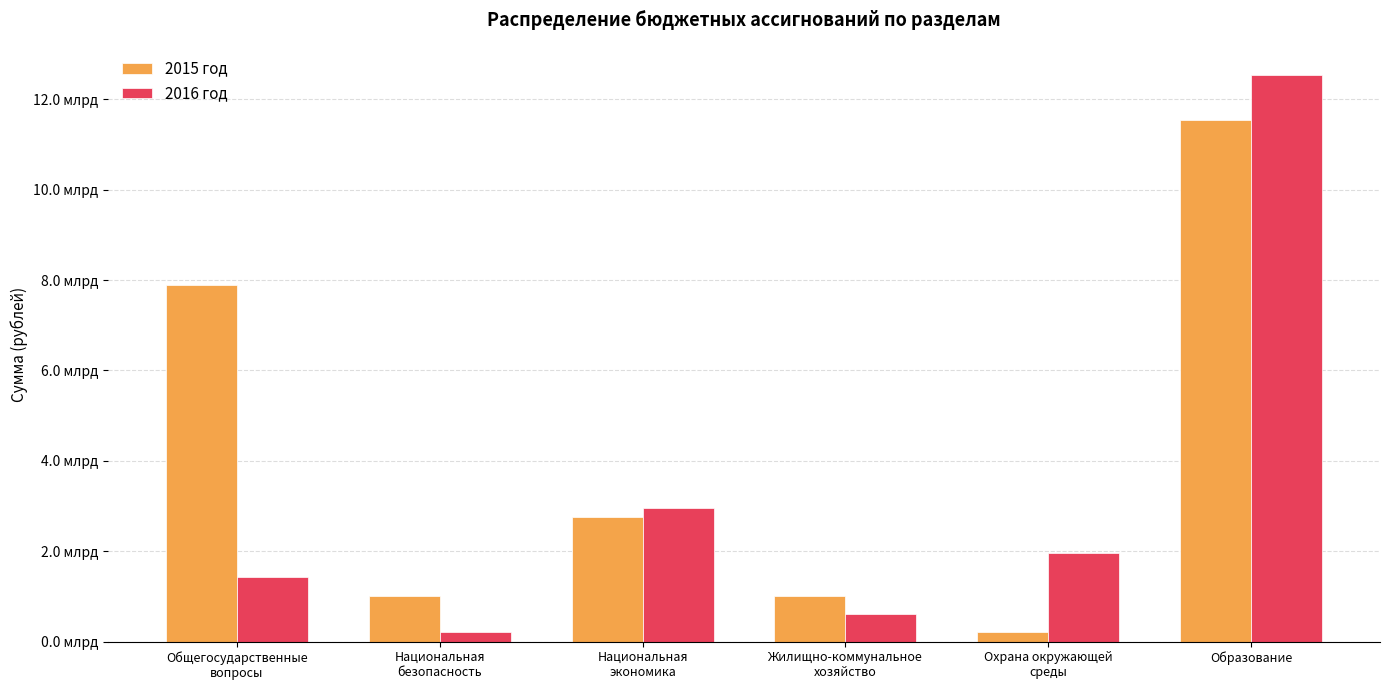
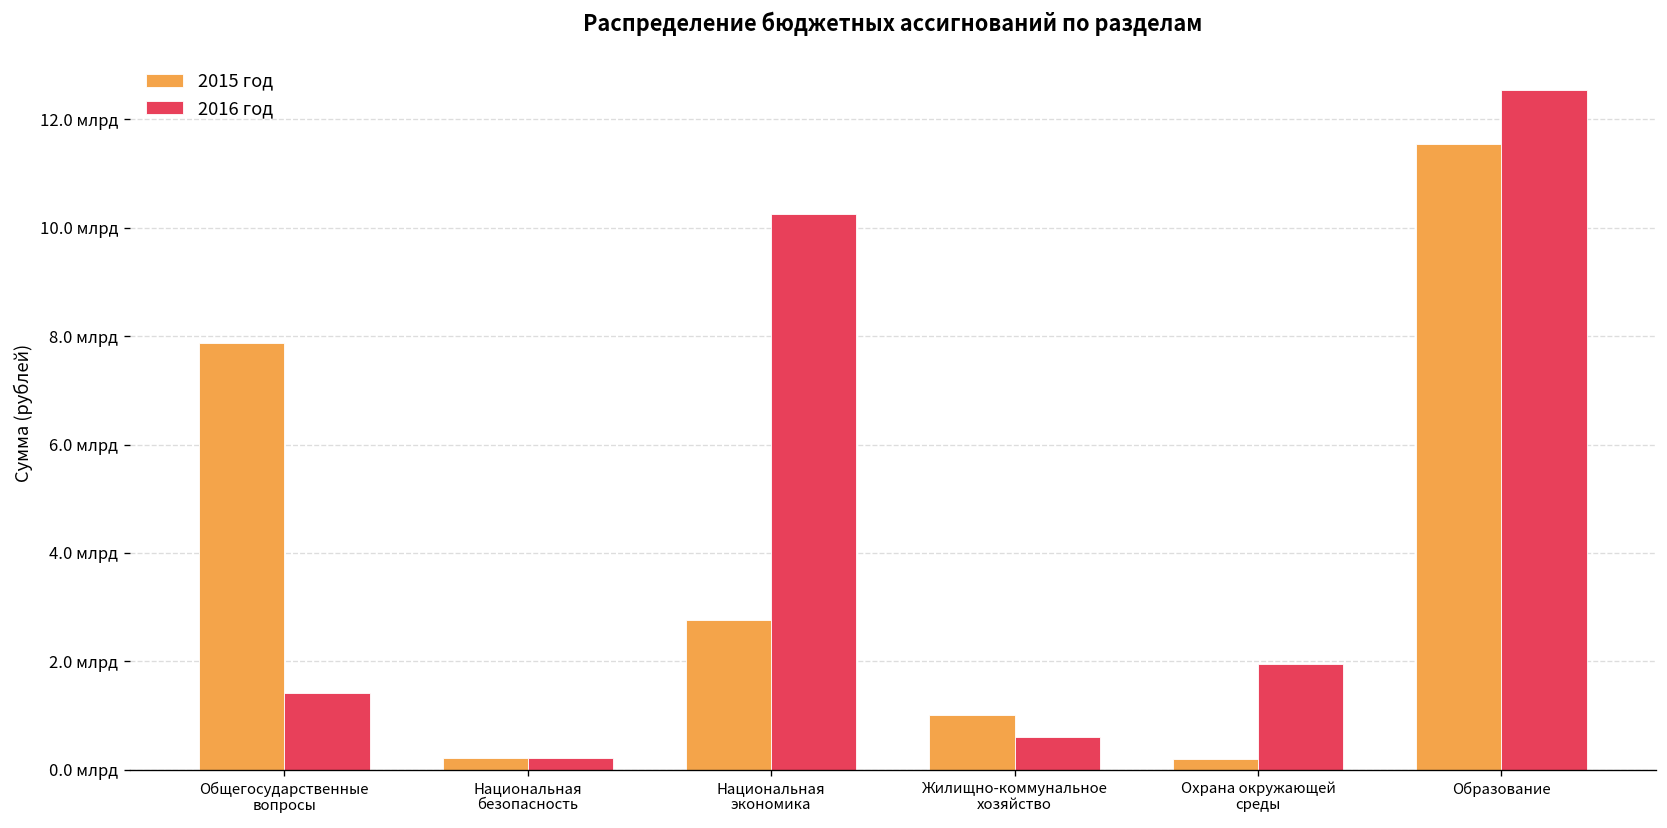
  {
    "2015 год": {
      "Общегосударственные вопросы": "7.9 млрд",
-     "Национальная безопасность": "1.0 млрд",
+     "Национальная безопасность": "0.2 млрд",
      "Национальная экономика": "2.8 млрд",
      "Жилищно-коммунальное хозяйство": "1.0 млрд",
      "Охрана окружающей среды": "0.2 млрд",
      "Образование": "11.5 млрд"
    },
    "2016 год": {
      "Общегосударственные вопросы": "1.4 млрд",
      "Национальная безопасность": "0.2 млрд",
-     "Национальная экономика": "3.0 млрд",
+     "Национальная экономика": "10.3 млрд",
      "Жилищно-коммунальное хозяйство": "0.6 млрд",
      "Охрана окружающей среды": "2.0 млрд",
      "Образование": "12.5 млрд"
    }
  }
